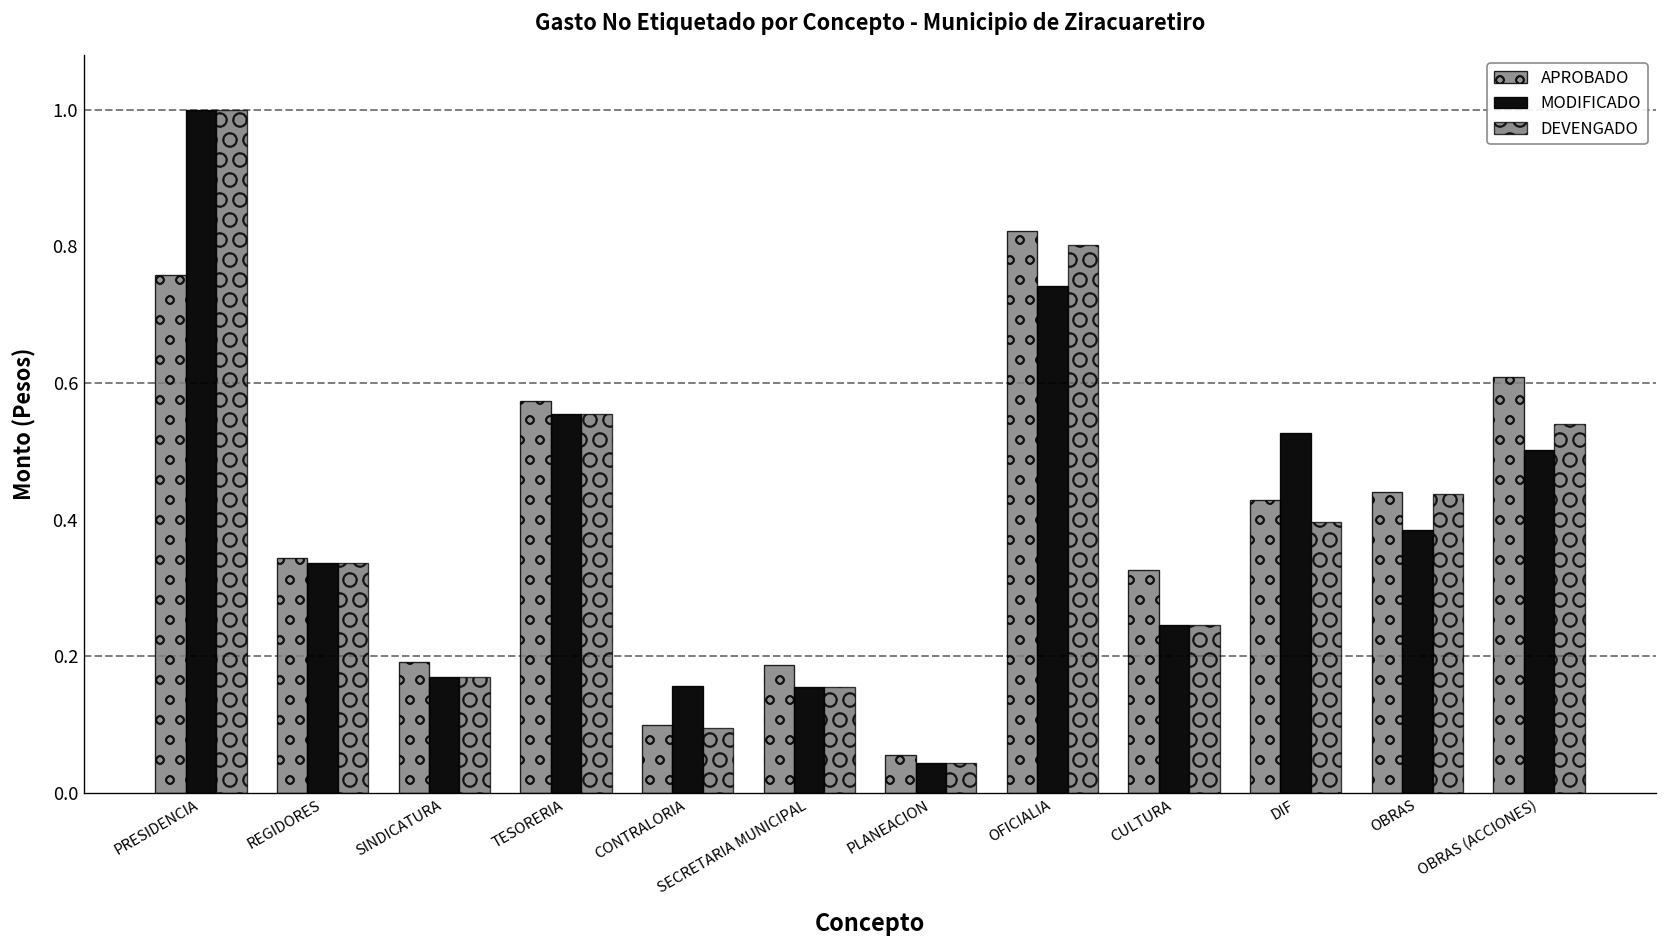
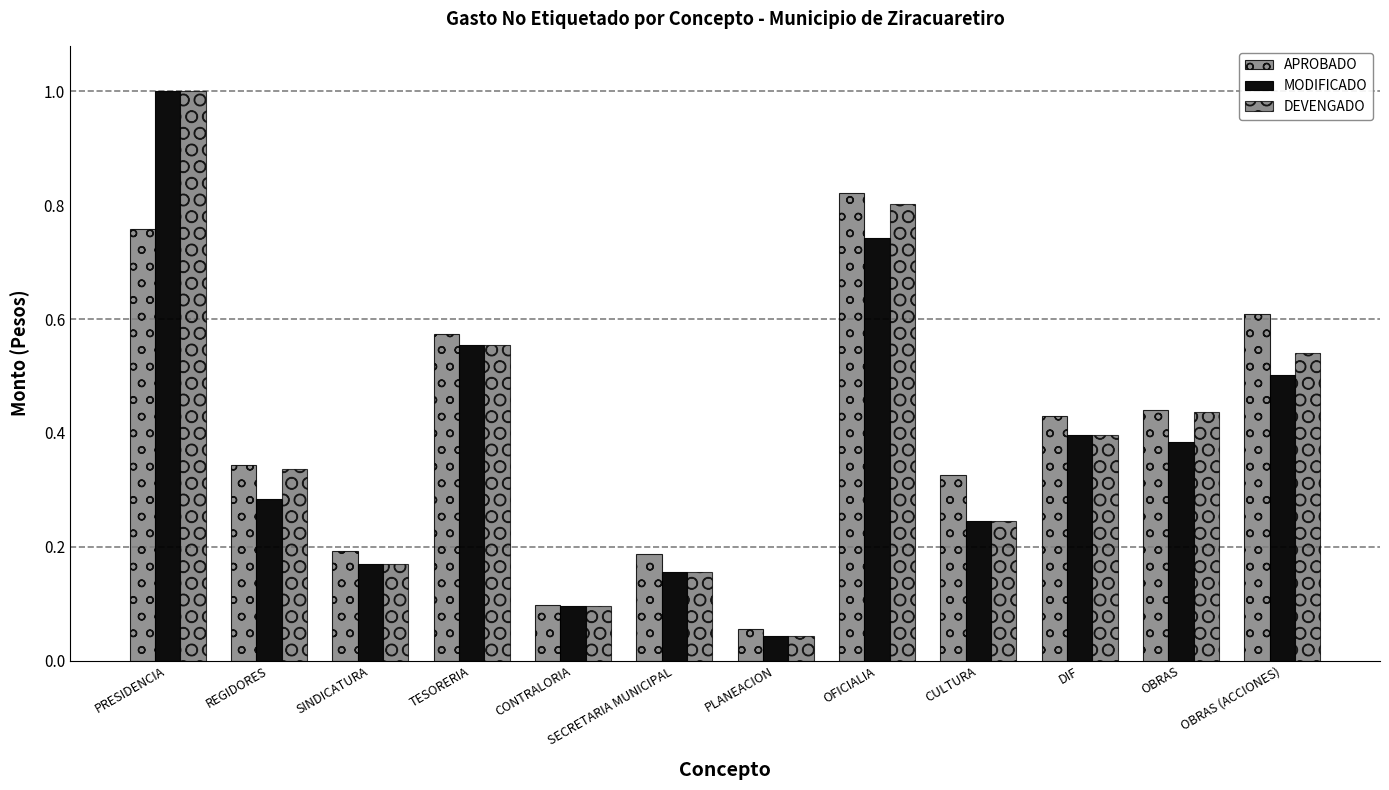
  {
    "MODIFICADO": {
      "PRESIDENCIA": 1.00,
-     "REGIDORES": 0.34,
+     "REGIDORES": 0.28,
      "SINDICATURA": 0.17,
      "TESORERIA": 0.56,
-     "CONTRALORIA": 0.16,
+     "CONTRALORIA": 0.10,
      "SECRETARIA MUNICIPAL": 0.15,
      "PLANEACION": 0.04,
      "OFICIALIA": 0.74,
      "CULTURA": 0.25,
-     "DIF": 0.53,
+     "DIF": 0.40,
      "OBRAS": 0.38,
      "OBRAS (ACCIONES)": 0.50
    }
  }
